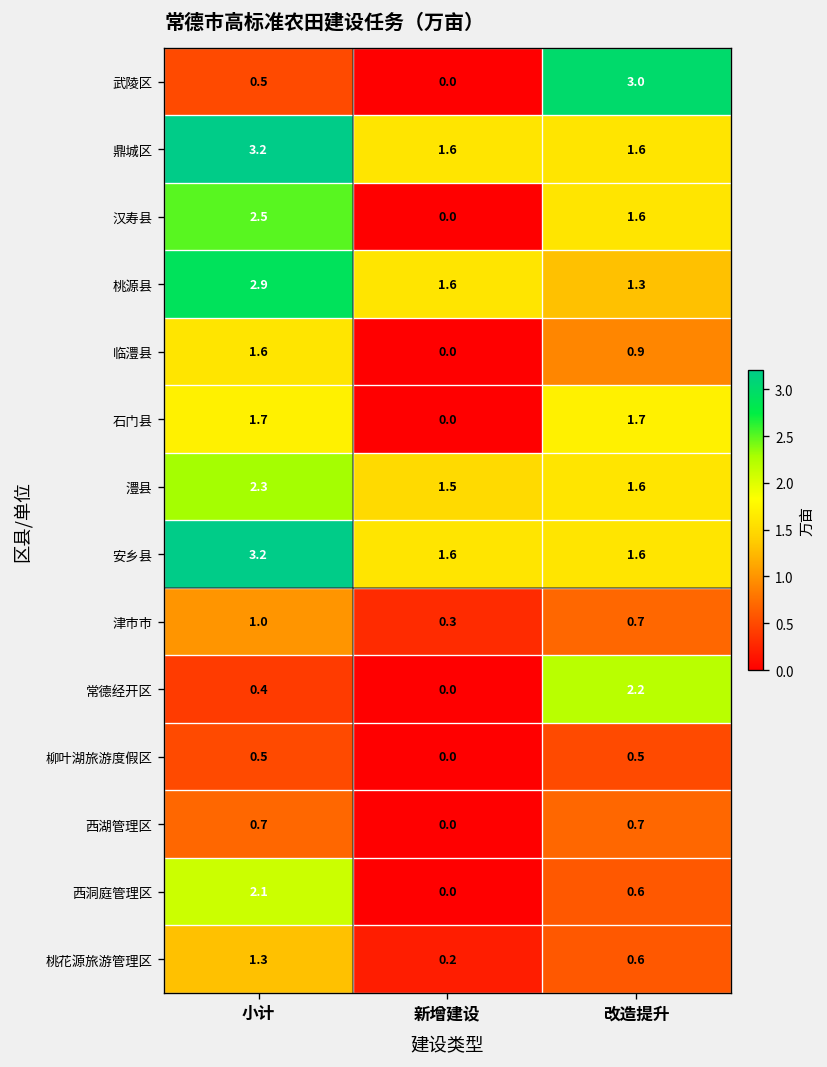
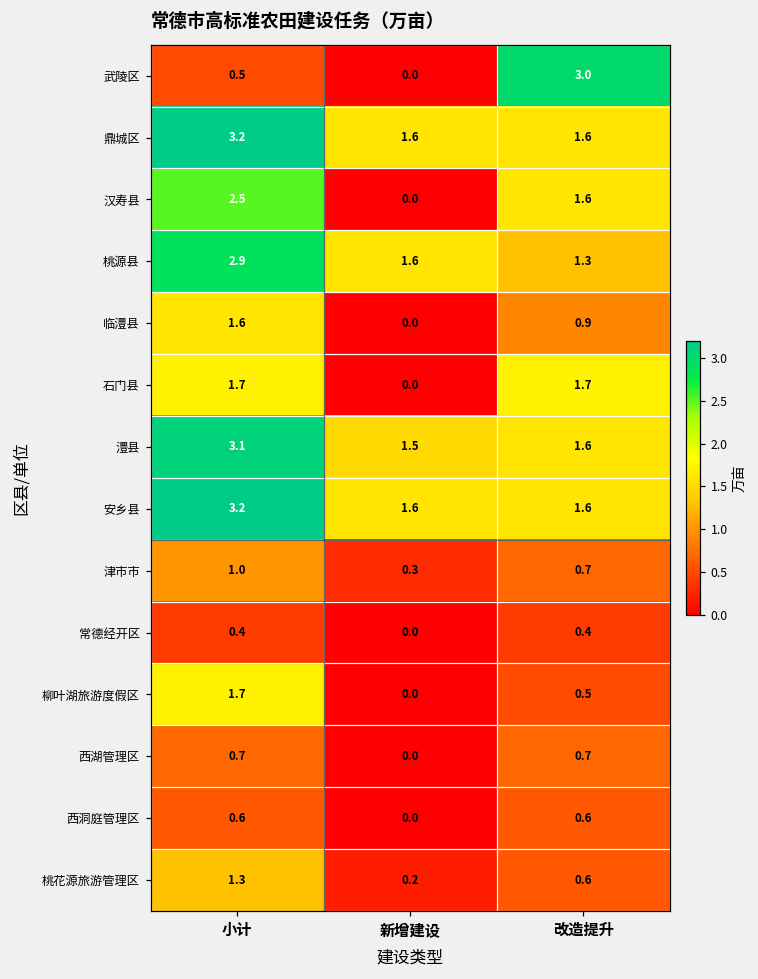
  {
    "武陵区": {
      "小计": 0.5,
      "新增建设": 0.0,
      "改造提升": 3.0
    },
    "鼎城区": {
      "小计": 3.2,
      "新增建设": 1.6,
      "改造提升": 1.6
    },
    "汉寿县": {
      "小计": 2.5,
      "新增建设": 0.0,
      "改造提升": 1.6
    },
    "桃源县": {
      "小计": 2.9,
      "新增建设": 1.6,
      "改造提升": 1.3
    },
    "临澧县": {
      "小计": 1.6,
      "新增建设": 0.0,
      "改造提升": 0.9
    },
    "石门县": {
      "小计": 1.7,
      "新增建设": 0.0,
      "改造提升": 1.7
    },
    "澧县": {
-     "小计": 2.3,
+     "小计": 3.1,
      "新增建设": 1.5,
      "改造提升": 1.6
    },
    "安乡县": {
      "小计": 3.2,
      "新增建设": 1.6,
      "改造提升": 1.6
    },
    "津市市": {
      "小计": 1.0,
      "新增建设": 0.3,
      "改造提升": 0.7
    },
    "常德经开区": {
      "小计": 0.4,
      "新增建设": 0.0,
-     "改造提升": 2.2
+     "改造提升": 0.4
    },
    "柳叶湖旅游度假区": {
-     "小计": 0.5,
+     "小计": 1.7,
      "新增建设": 0.0,
      "改造提升": 0.5
    },
    "西湖管理区": {
      "小计": 0.7,
      "新增建设": 0.0,
      "改造提升": 0.7
    },
    "西洞庭管理区": {
-     "小计": 2.1,
+     "小计": 0.6,
      "新增建设": 0.0,
      "改造提升": 0.6
    },
    "桃花源旅游管理区": {
      "小计": 1.3,
      "新增建设": 0.2,
      "改造提升": 0.6
    }
  }
